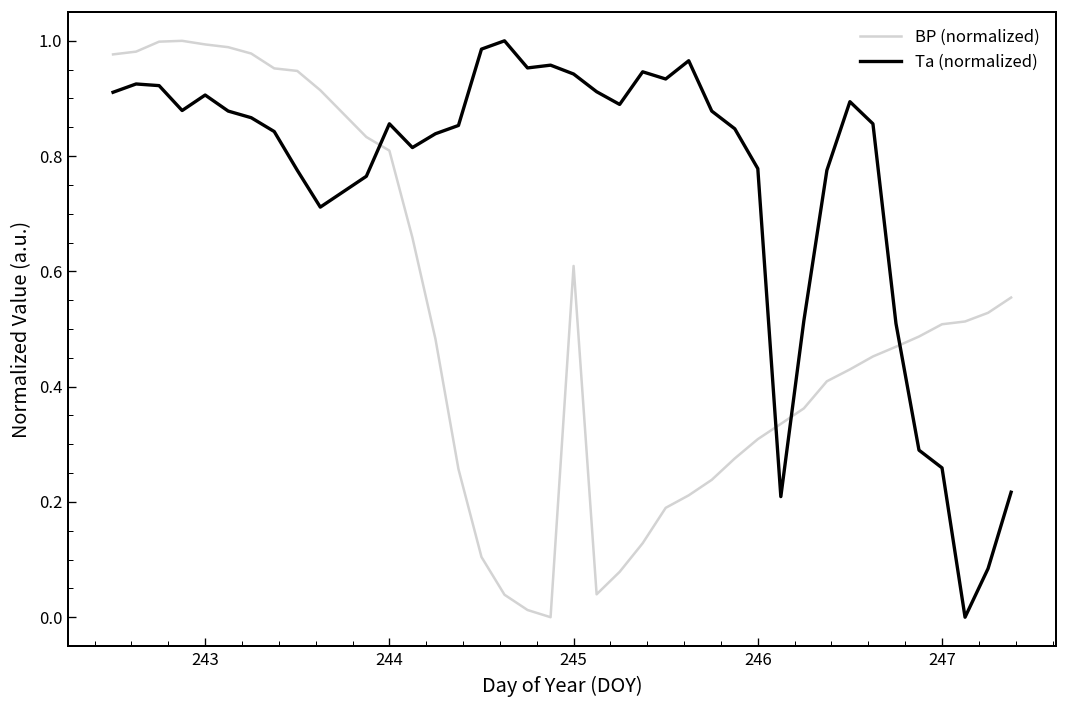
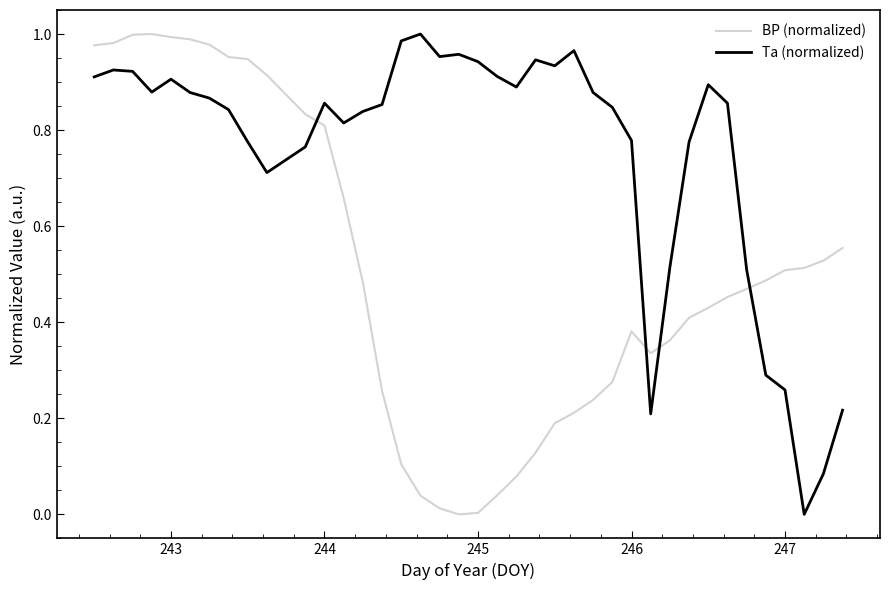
  {
    "BP (normalized)": {
      "243": 0.99,
      "244": 0.81,
-     "245": 0.61,
-     "246": 0.31,
+     "245": 0.00,
+     "246": 0.38,
      "247": 0.51
    },
    "Ta (normalized)": {
      "243": 0.91,
      "244": 0.86,
      "245": 0.94,
      "246": 0.78,
      "247": 0.26
    }
  }
